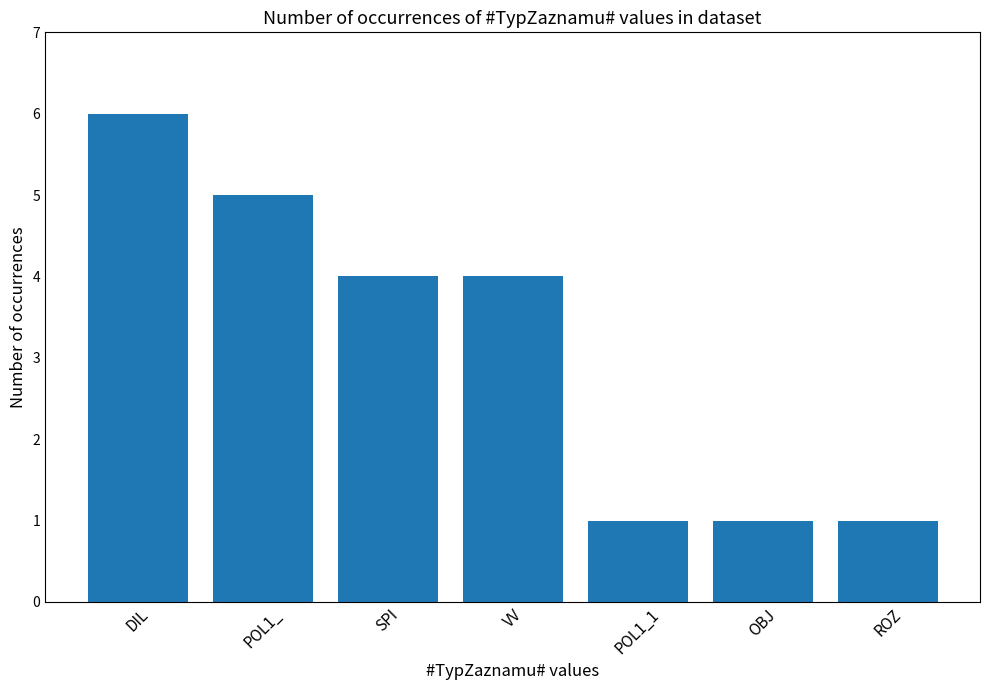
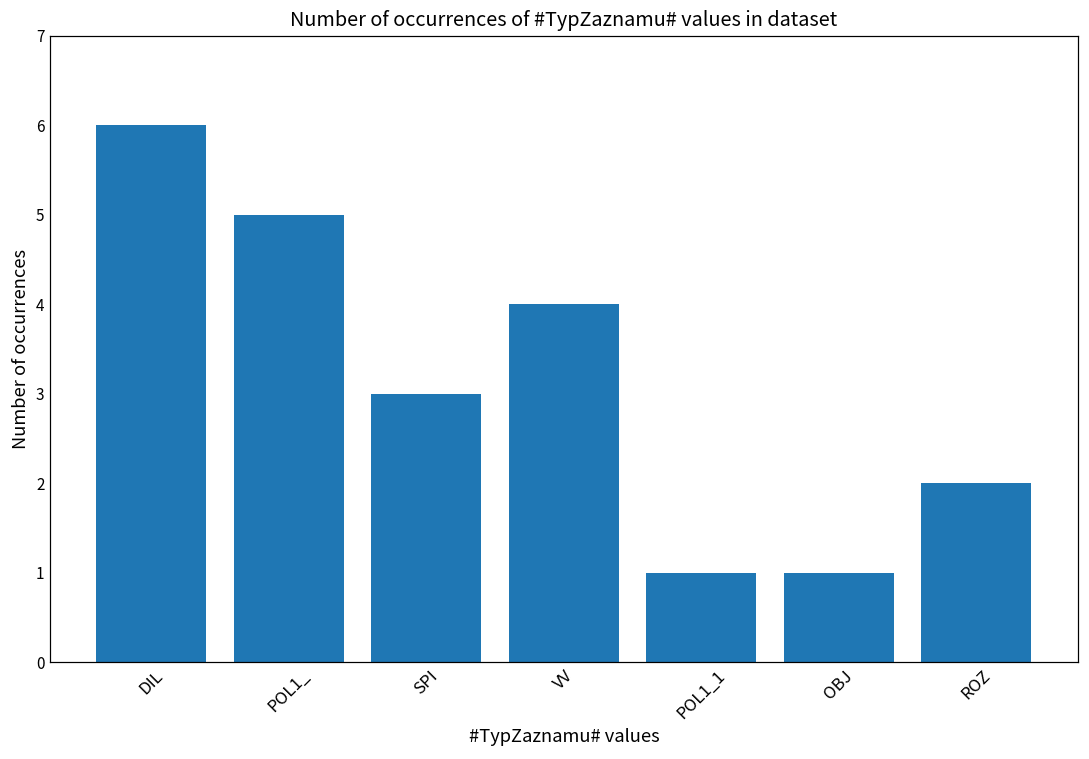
  {
    "DIL": 6,
    "POL1_": 5,
-   "SPI": 4,
+   "SPI": 3,
    "VV": 4,
    "POL1_1": 1,
    "OBJ": 1,
-   "ROZ": 1
+   "ROZ": 2
  }
